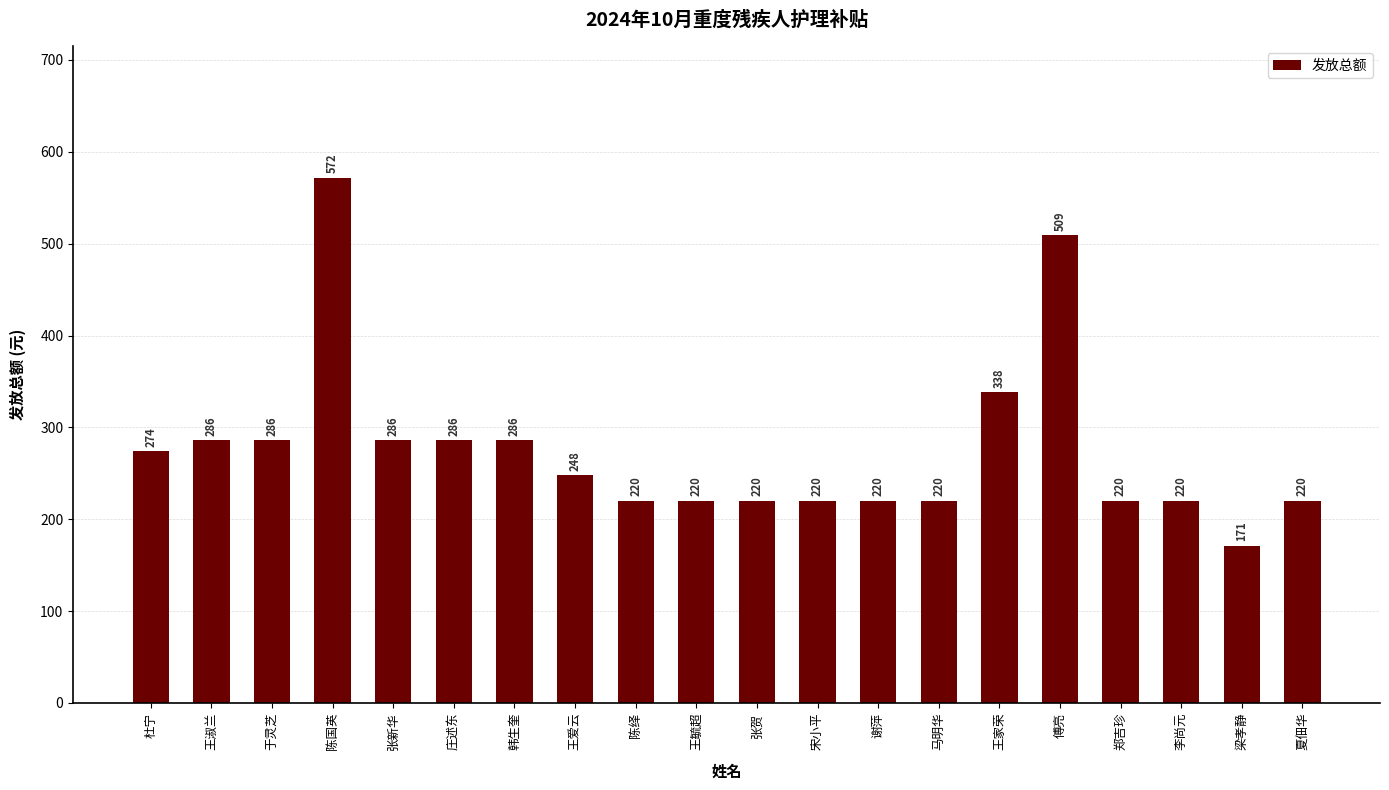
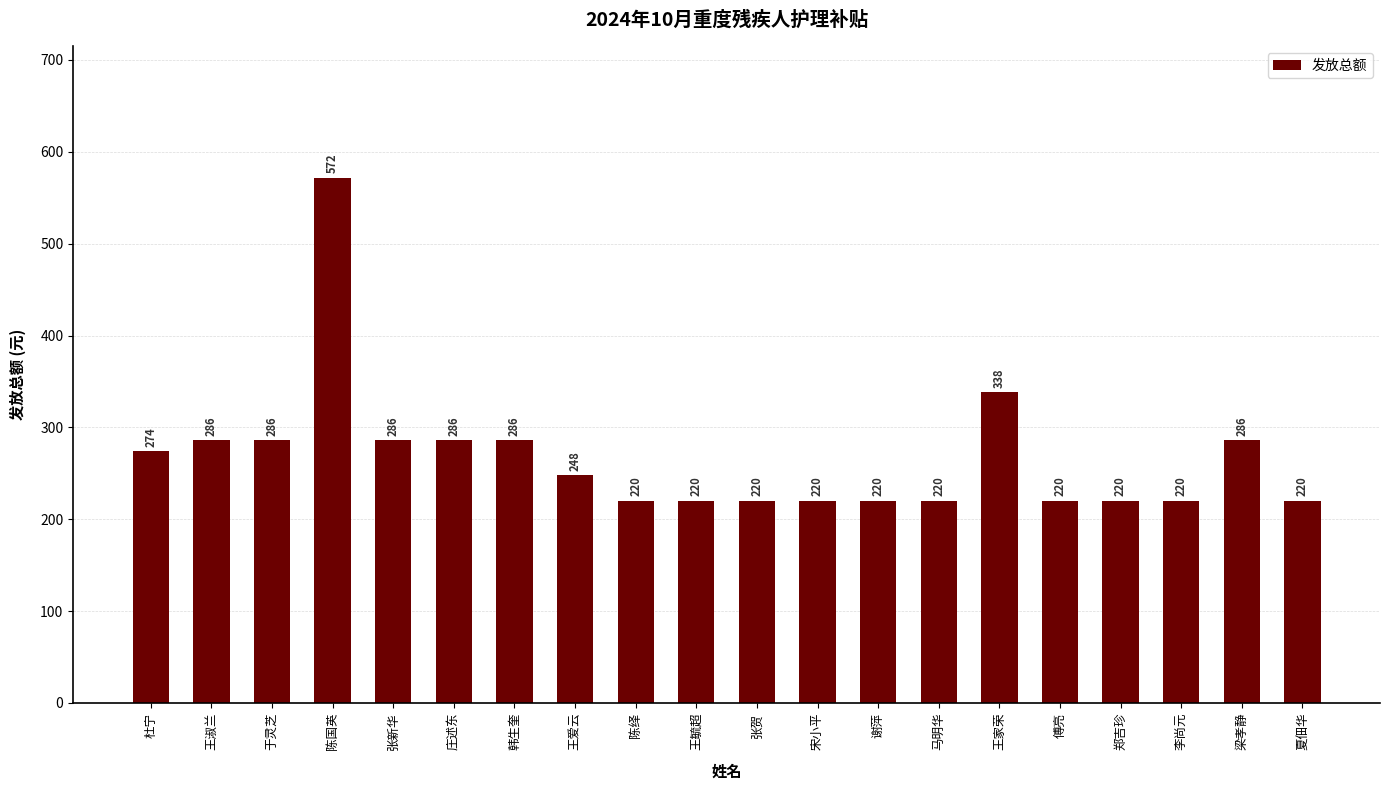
  {
    "杜宁": 274,
    "王淑兰": 286,
    "于灵芝": 286,
    "陈国英": 572,
    "张新华": 286,
    "庄述东": 286,
    "韩生奎": 286,
    "王爱云": 248,
    "陈绎": 220,
    "王毓超": 220,
    "张贺": 220,
    "宋小平": 220,
    "谢萍": 220,
    "马明华": 220,
    "王家荣": 338,
-   "傅亮": 509,
+   "傅亮": 220,
    "郑吉珍": 220,
    "李尚元": 220,
-   "梁孝静": 171,
+   "梁孝静": 286,
    "夏佃华": 220
  }
